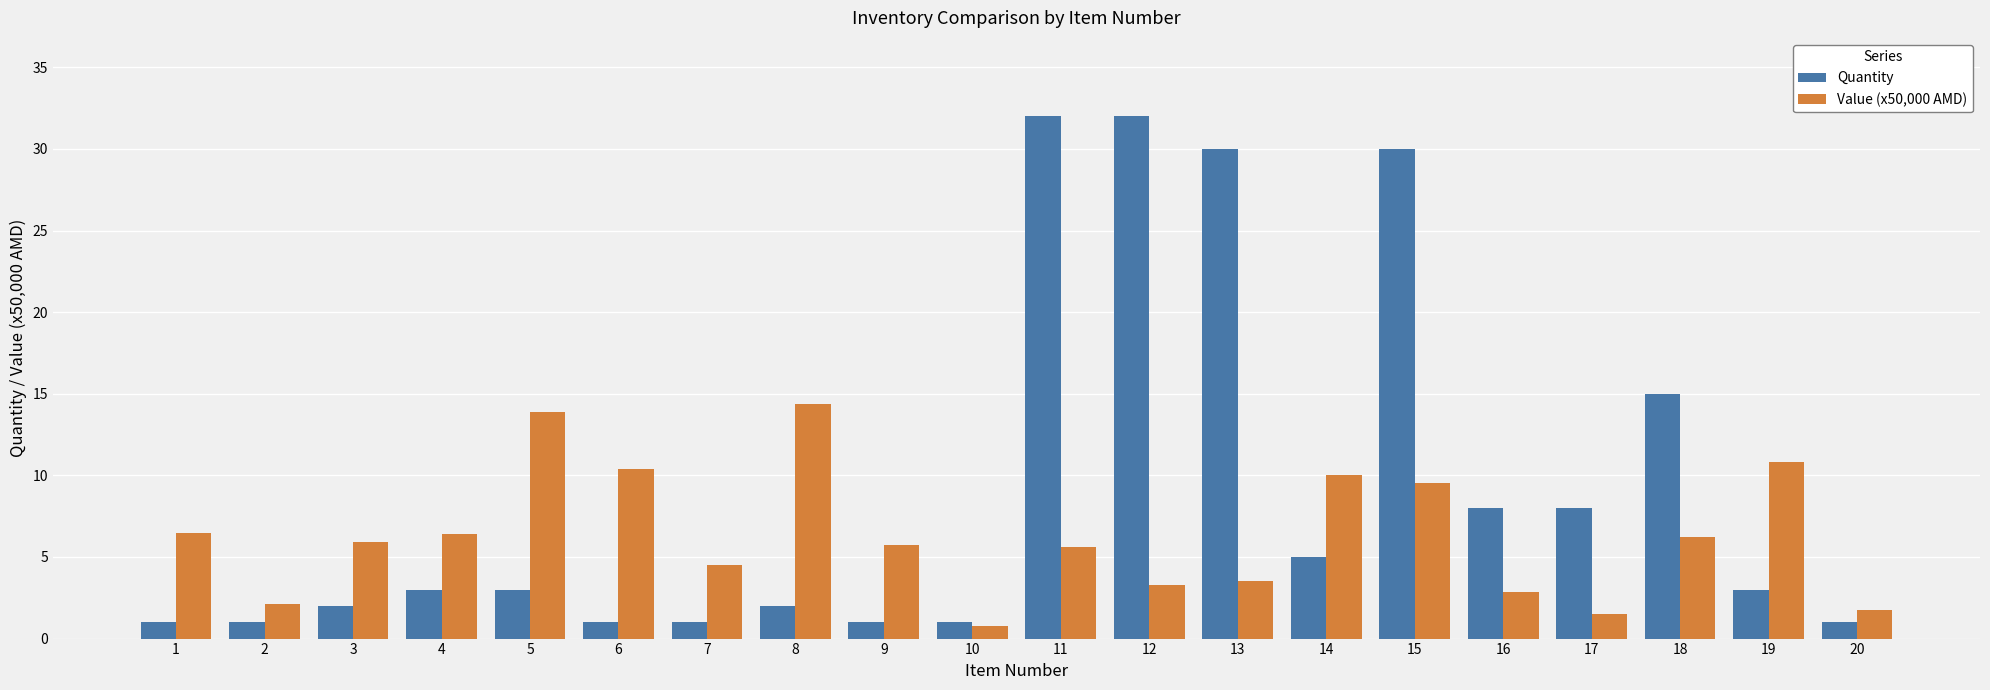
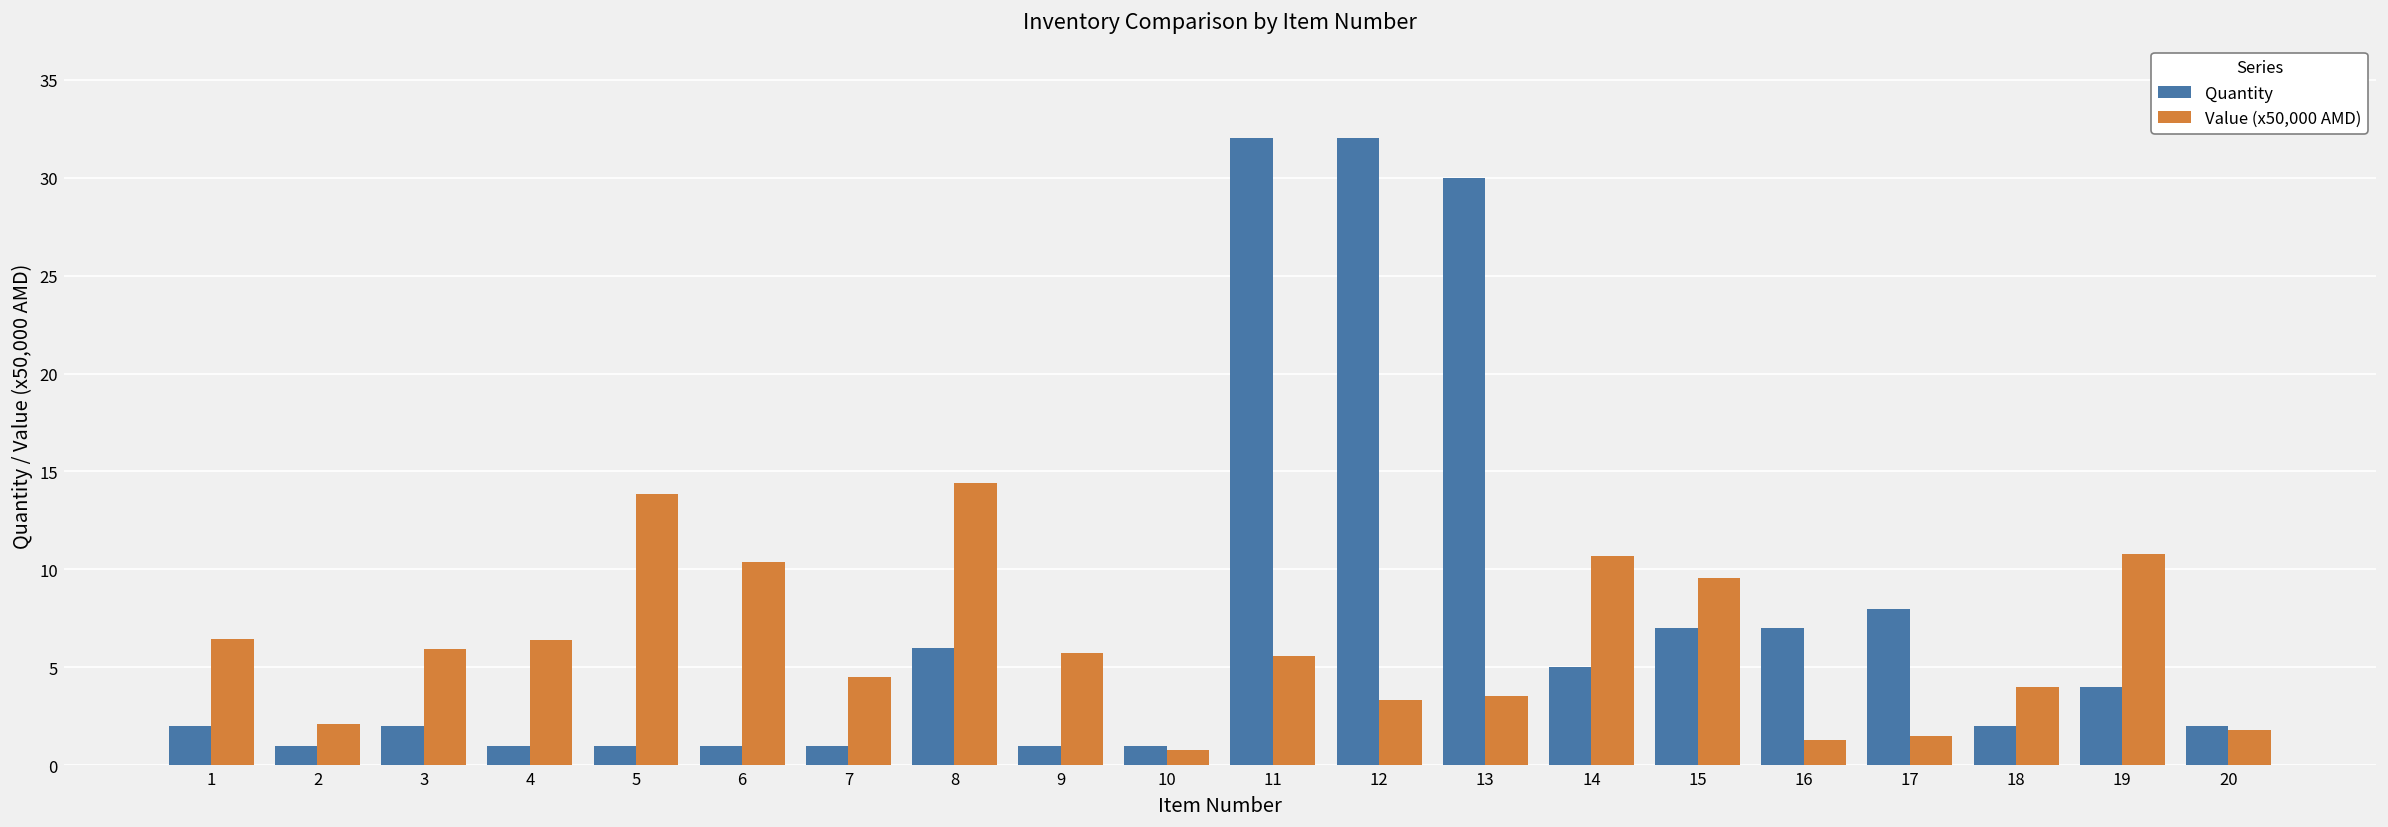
  {
    "Quantity": {
-     "1": 1,
+     "1": 2,
      "2": 1,
      "3": 2,
-     "4": 3,
-     "5": 3,
+     "4": 1,
+     "5": 1,
      "6": 1,
      "7": 1,
-     "8": 2,
+     "8": 6,
      "9": 1,
      "10": 1,
      "11": 32,
      "12": 32,
      "13": 30,
      "14": 5,
-     "15": 30,
-     "16": 8,
+     "15": 7,
+     "16": 7,
      "17": 8,
-     "18": 15,
-     "19": 3,
-     "20": 1
+     "18": 2,
+     "19": 4,
+     "20": 2
    },
    "Value (x50,000 AMD)": {
      "1": 6.5,
      "2": 2.1,
      "3": 5.9,
      "4": 6.4,
      "5": 13.9,
      "6": 10.4,
      "7": 4.5,
      "8": 14.4,
      "9": 5.7,
      "10": 0.8,
      "11": 5.6,
      "12": 3.3,
      "13": 3.5,
-     "14": 10.0,
+     "14": 10.7,
      "15": 9.6,
-     "16": 2.9,
+     "16": 1.3,
      "17": 1.5,
-     "18": 6.2,
+     "18": 4.0,
      "19": 10.8,
      "20": 1.8
    }
  }
